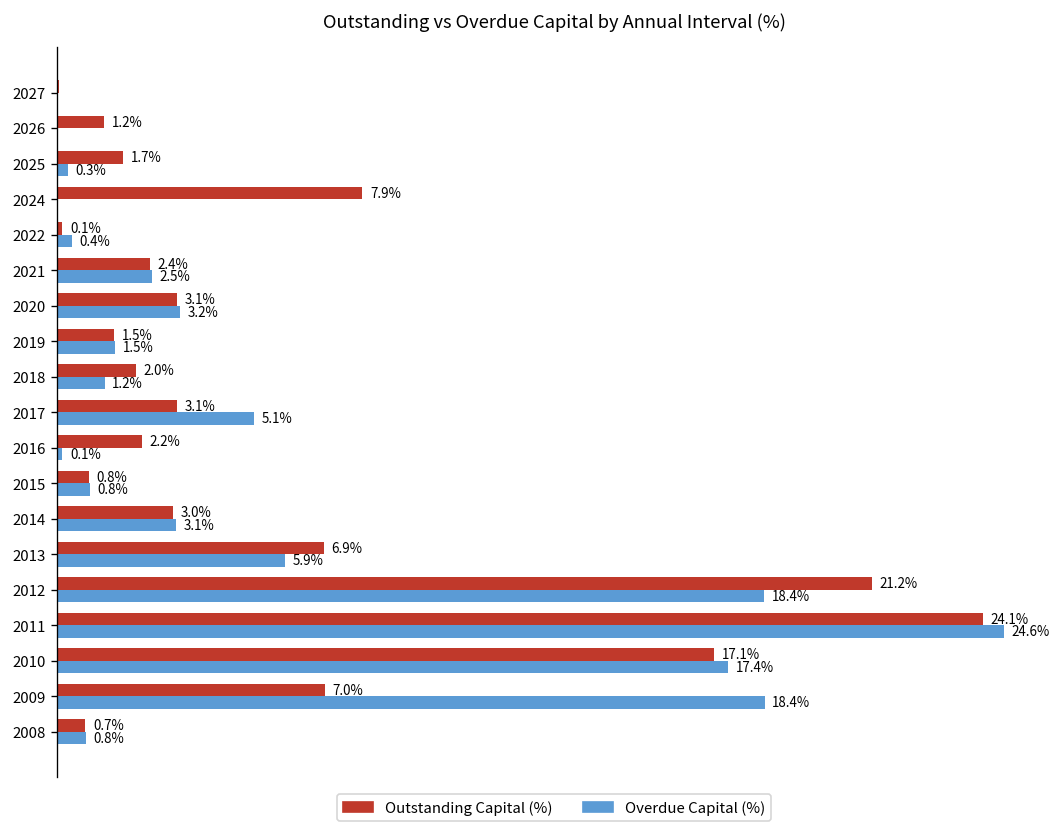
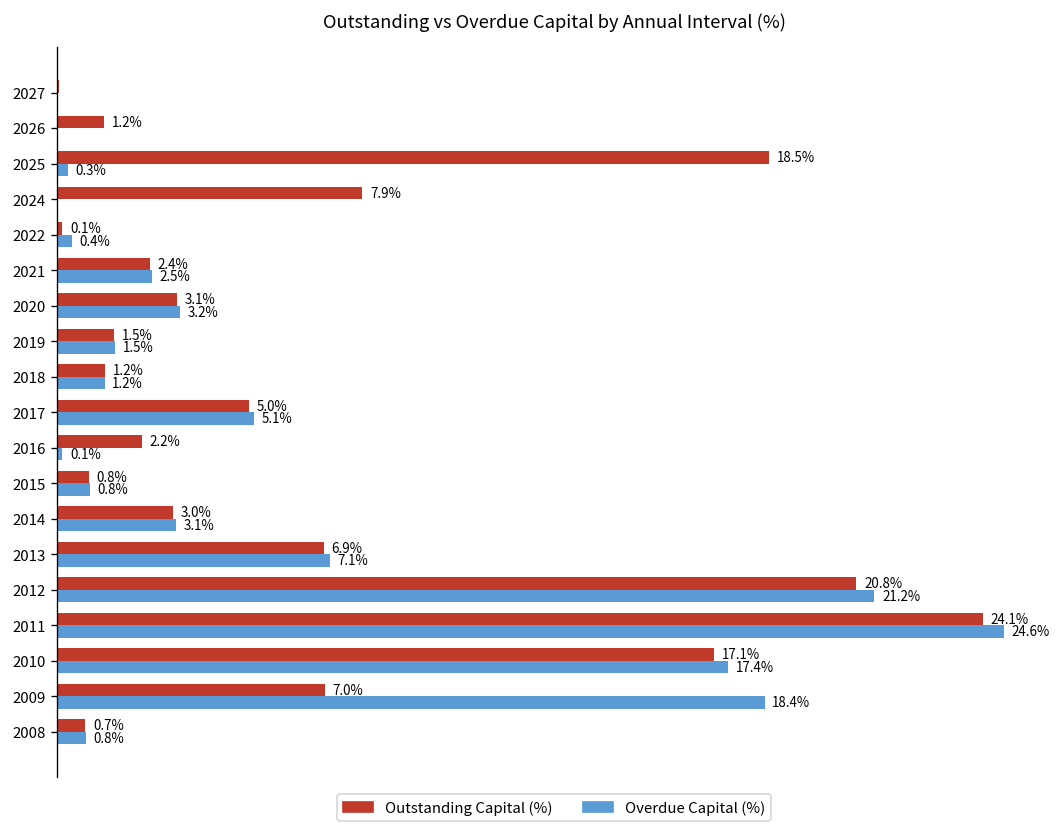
  {
    "Outstanding Capital (%)": {
      "2026": "1.2%",
-     "2025": "1.7%",
+     "2025": "18.5%",
      "2024": "7.9%",
      "2022": "0.1%",
      "2021": "2.4%",
      "2020": "3.1%",
      "2019": "1.5%",
-     "2018": "2.0%",
-     "2017": "3.1%",
+     "2018": "1.2%",
+     "2017": "5.0%",
      "2016": "2.2%",
      "2015": "0.8%",
      "2014": "3.0%",
      "2013": "6.9%",
-     "2012": "21.2%",
+     "2012": "20.8%",
      "2011": "24.1%",
      "2010": "17.1%",
      "2009": "7.0%",
      "2008": "0.7%"
    },
    "Overdue Capital (%)": {
      "2025": "0.3%",
      "2022": "0.4%",
      "2021": "2.5%",
      "2020": "3.2%",
      "2019": "1.5%",
      "2018": "1.2%",
      "2017": "5.1%",
      "2016": "0.1%",
      "2015": "0.8%",
      "2014": "3.1%",
-     "2013": "5.9%",
-     "2012": "18.4%",
+     "2013": "7.1%",
+     "2012": "21.2%",
      "2011": "24.6%",
      "2010": "17.4%",
      "2009": "18.4%",
      "2008": "0.8%"
    }
  }
